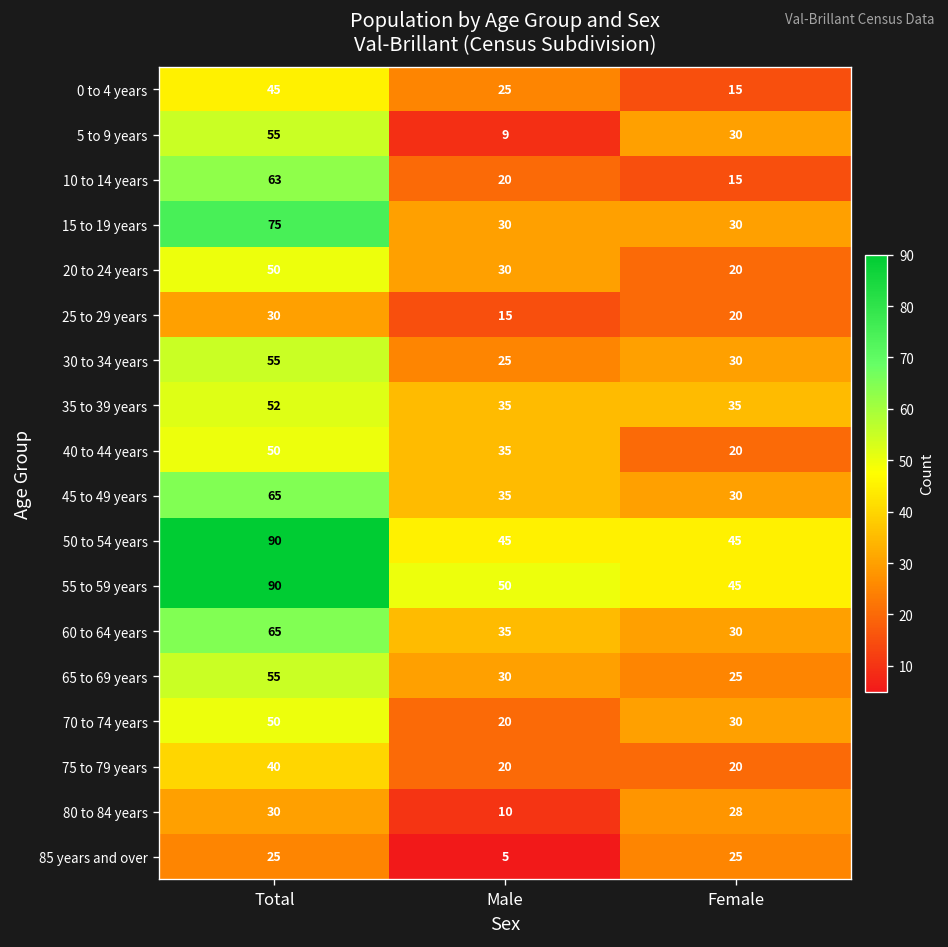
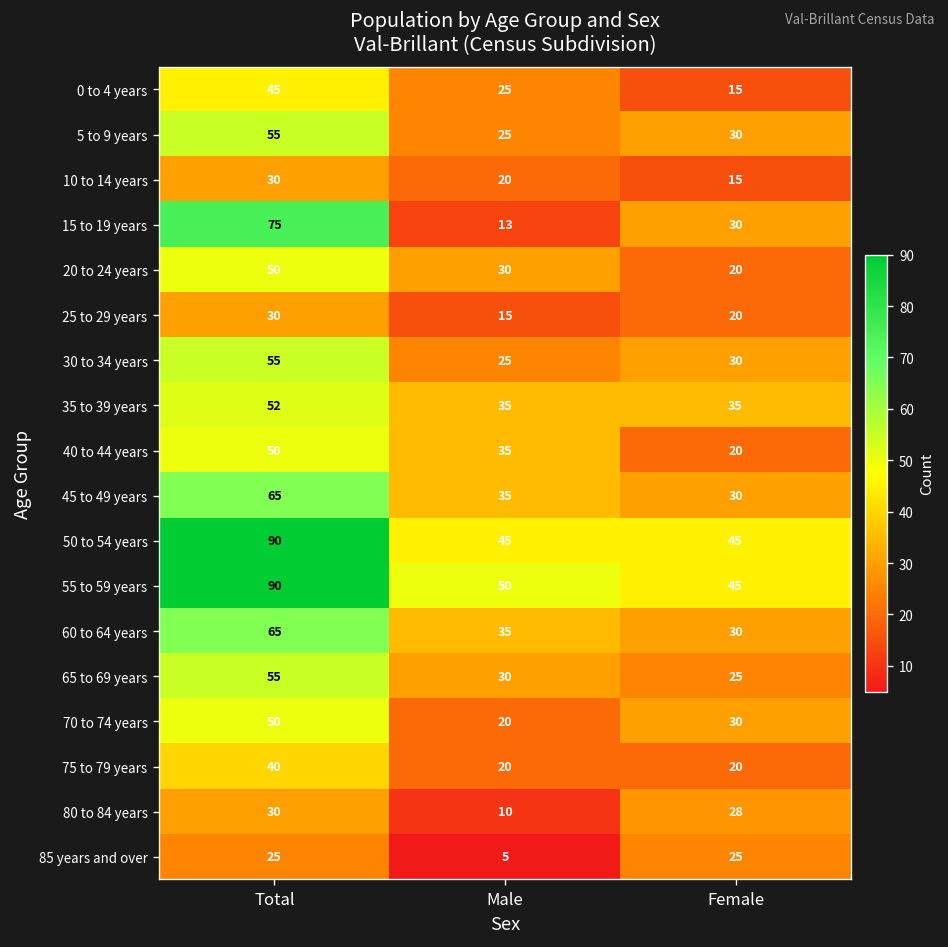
  {
    "0 to 4 years": {
      "Total": 45,
      "Male": 25,
      "Female": 15
    },
    "5 to 9 years": {
      "Total": 55,
-     "Male": 9,
+     "Male": 25,
      "Female": 30
    },
    "10 to 14 years": {
-     "Total": 63,
+     "Total": 30,
      "Male": 20,
      "Female": 15
    },
    "15 to 19 years": {
      "Total": 75,
-     "Male": 30,
+     "Male": 13,
      "Female": 30
    },
    "20 to 24 years": {
      "Total": 50,
      "Male": 30,
      "Female": 20
    },
    "25 to 29 years": {
      "Total": 30,
      "Male": 15,
      "Female": 20
    },
    "30 to 34 years": {
      "Total": 55,
      "Male": 25,
      "Female": 30
    },
    "35 to 39 years": {
      "Total": 52,
      "Male": 35,
      "Female": 35
    },
    "40 to 44 years": {
      "Total": 50,
      "Male": 35,
      "Female": 20
    },
    "45 to 49 years": {
      "Total": 65,
      "Male": 35,
      "Female": 30
    },
    "50 to 54 years": {
      "Total": 90,
      "Male": 45,
      "Female": 45
    },
    "55 to 59 years": {
      "Total": 90,
      "Male": 50,
      "Female": 45
    },
    "60 to 64 years": {
      "Total": 65,
      "Male": 35,
      "Female": 30
    },
    "65 to 69 years": {
      "Total": 55,
      "Male": 30,
      "Female": 25
    },
    "70 to 74 years": {
      "Total": 50,
      "Male": 20,
      "Female": 30
    },
    "75 to 79 years": {
      "Total": 40,
      "Male": 20,
      "Female": 20
    },
    "80 to 84 years": {
      "Total": 30,
      "Male": 10,
      "Female": 28
    },
    "85 years and over": {
      "Total": 25,
      "Male": 5,
      "Female": 25
    }
  }
